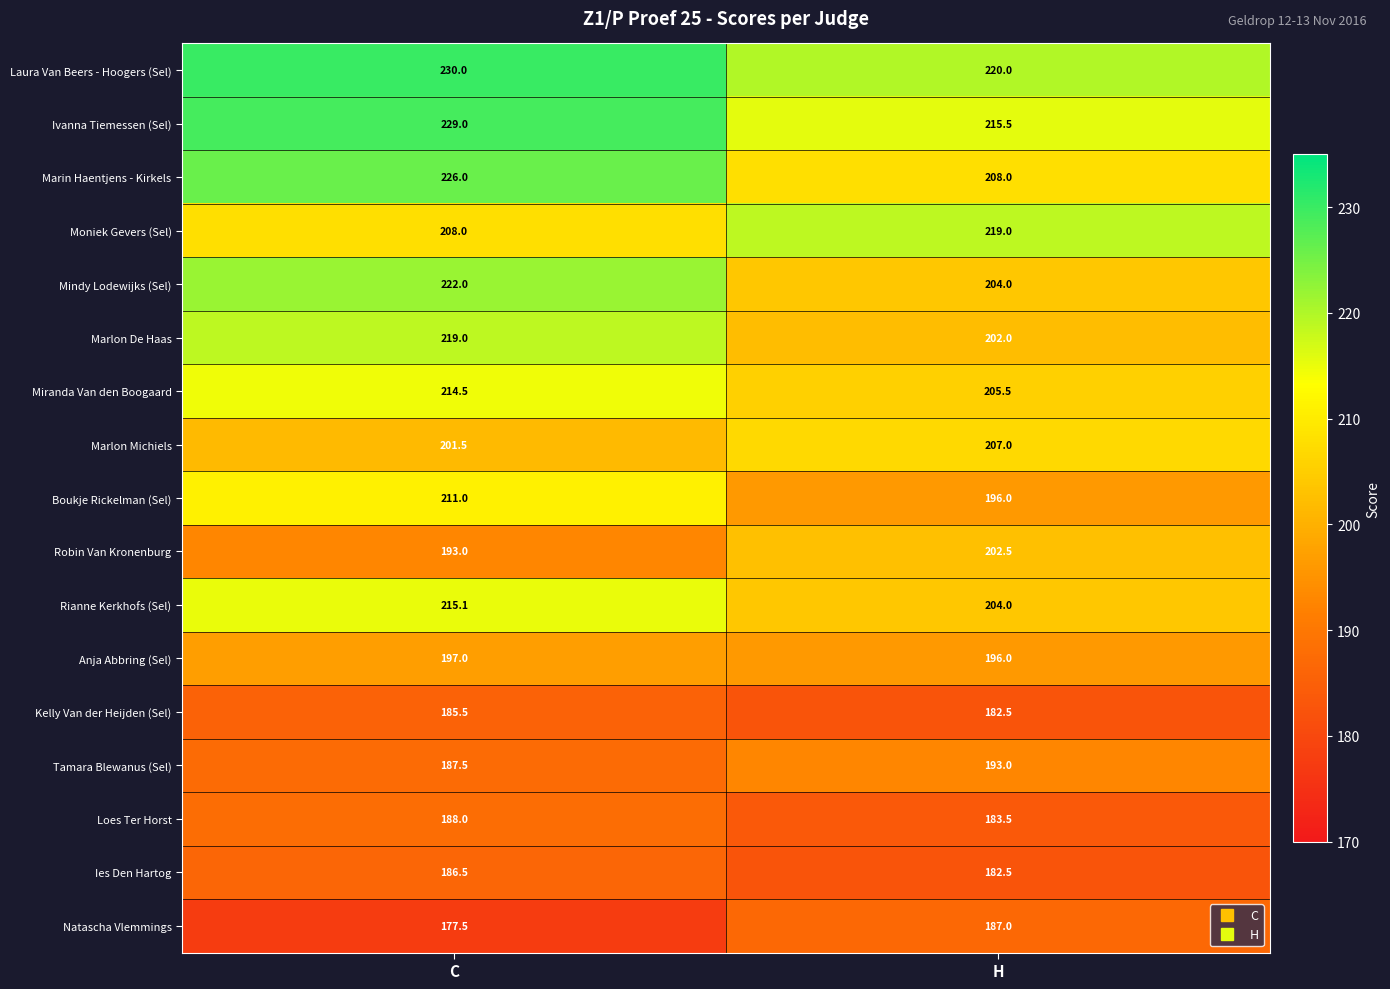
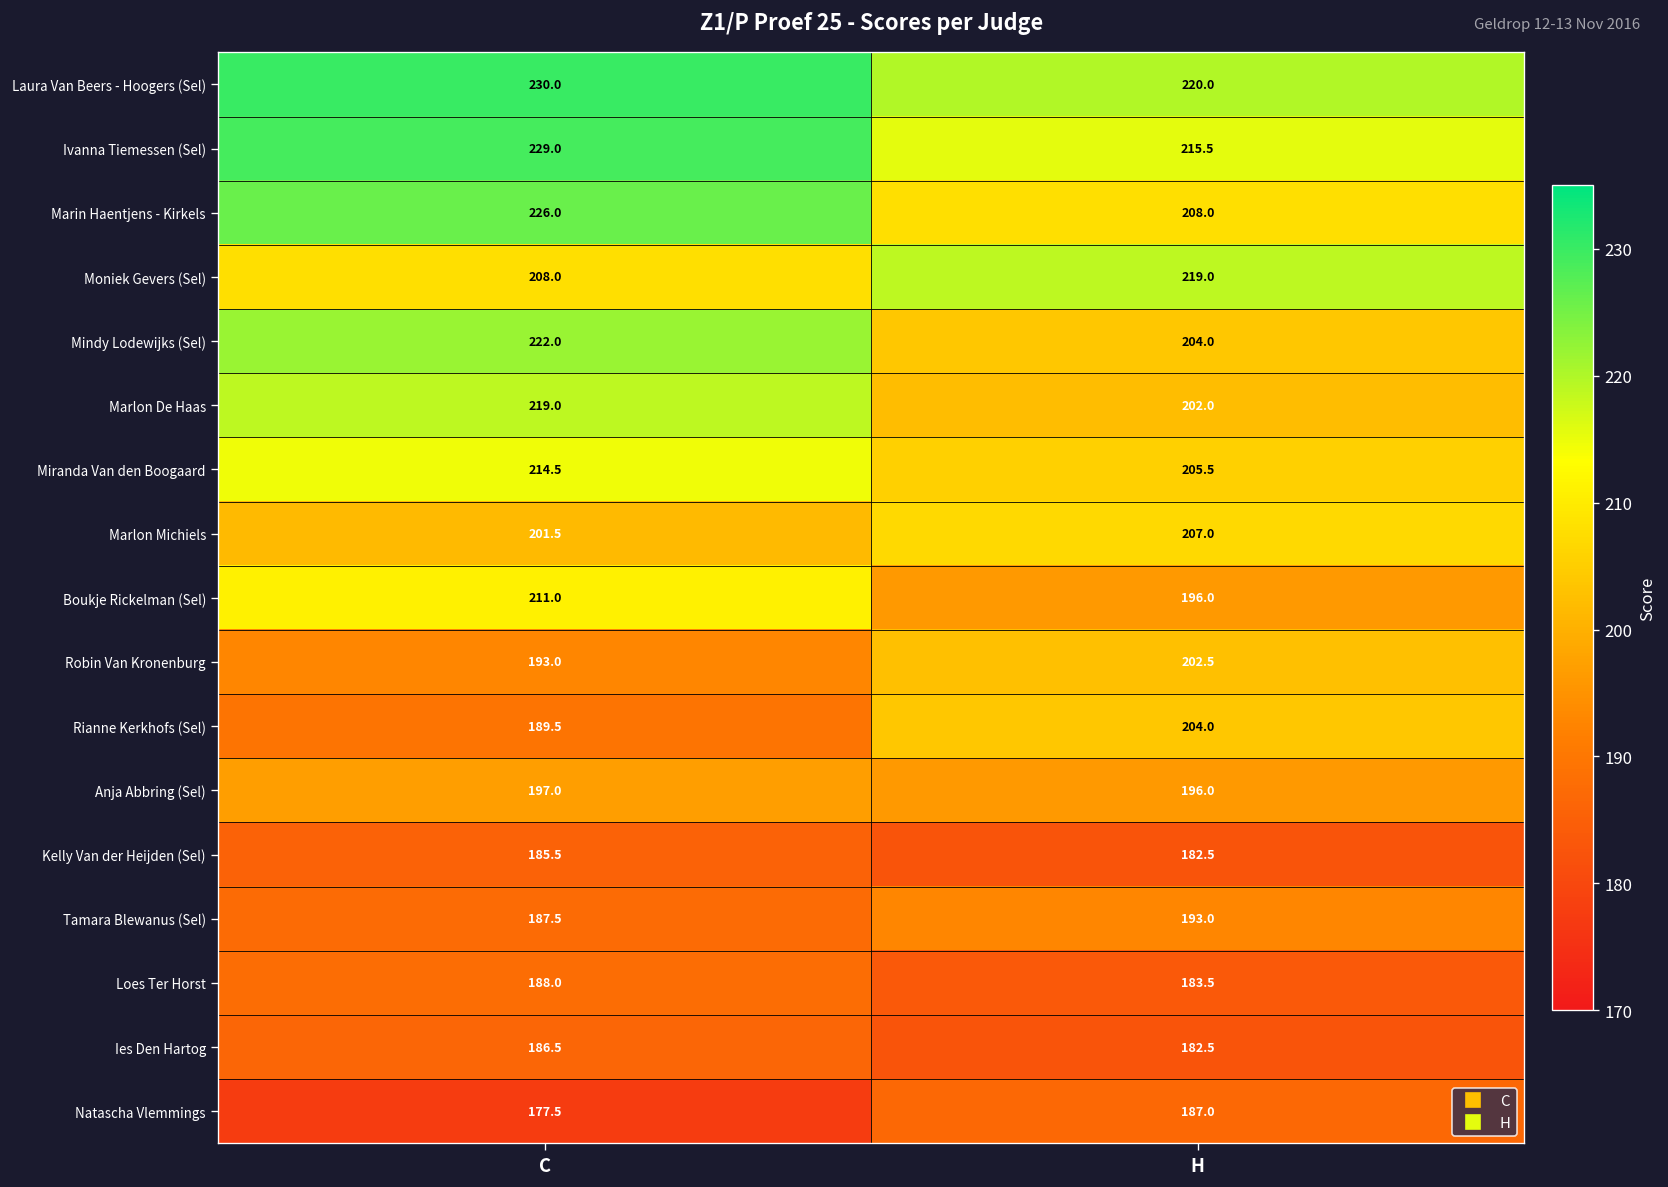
  {
    "Laura Van Beers - Hoogers (Sel)": {
      "C": 230.0,
      "H": 220.0
    },
    "Ivanna Tiemessen (Sel)": {
      "C": 229.0,
      "H": 215.5
    },
    "Marin Haentjens - Kirkels": {
      "C": 226.0,
      "H": 208.0
    },
    "Moniek Gevers (Sel)": {
      "C": 208.0,
      "H": 219.0
    },
    "Mindy Lodewijks (Sel)": {
      "C": 222.0,
      "H": 204.0
    },
    "Marlon De Haas": {
      "C": 219.0,
      "H": 202.0
    },
    "Miranda Van den Boogaard": {
      "C": 214.5,
      "H": 205.5
    },
    "Marlon Michiels": {
      "C": 201.5,
      "H": 207.0
    },
    "Boukje Rickelman (Sel)": {
      "C": 211.0,
      "H": 196.0
    },
    "Robin Van Kronenburg": {
      "C": 193.0,
      "H": 202.5
    },
    "Rianne Kerkhofs (Sel)": {
-     "C": 215.1,
+     "C": 189.5,
      "H": 204.0
    },
    "Anja Abbring (Sel)": {
      "C": 197.0,
      "H": 196.0
    },
    "Kelly Van der Heijden (Sel)": {
      "C": 185.5,
      "H": 182.5
    },
    "Tamara Blewanus (Sel)": {
      "C": 187.5,
      "H": 193.0
    },
    "Loes Ter Horst": {
      "C": 188.0,
      "H": 183.5
    },
    "Ies Den Hartog": {
      "C": 186.5,
      "H": 182.5
    },
    "Natascha Vlemmings": {
      "C": 177.5,
      "H": 187.0
    }
  }
